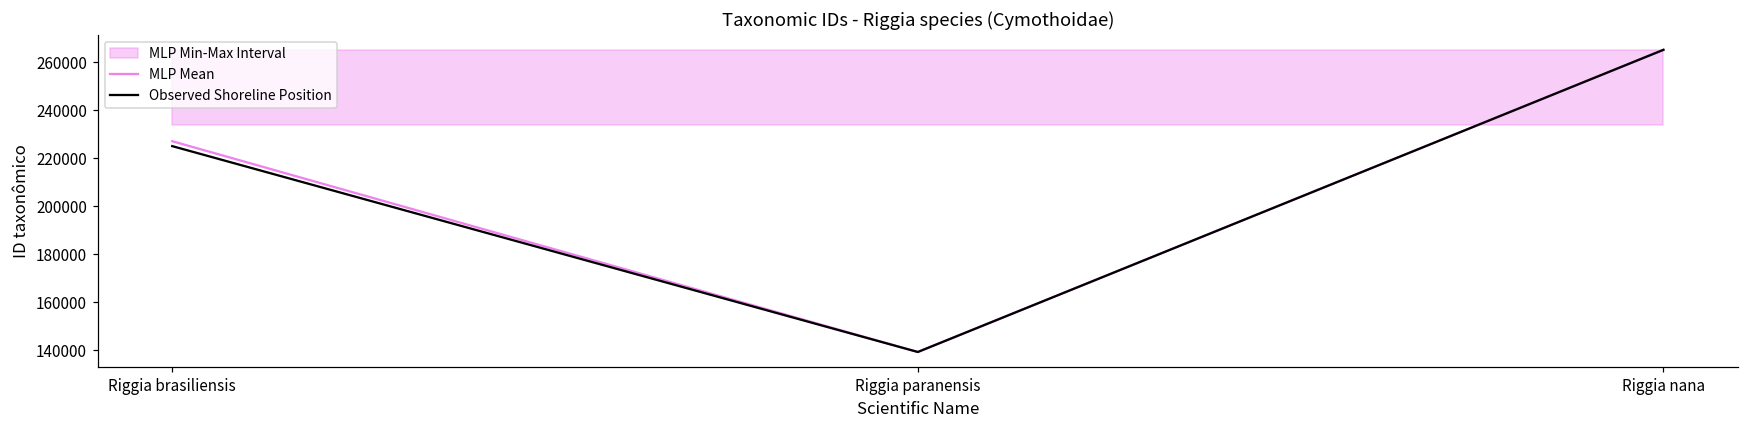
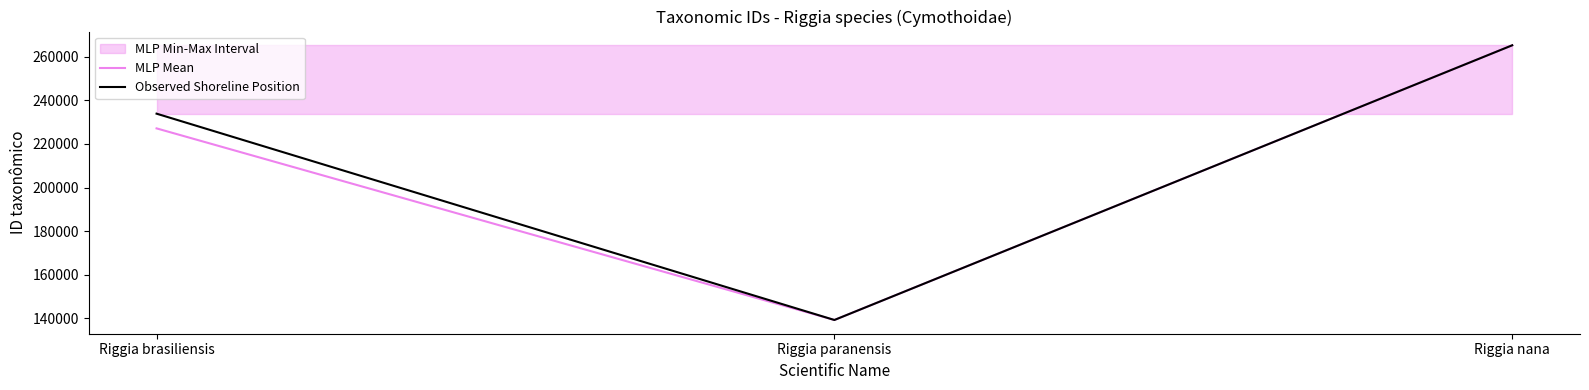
  {
    "Observed Shoreline Position": {
-     "Riggia brasiliensis": 225000
+     "Riggia brasiliensis": 234000
    }
  }
